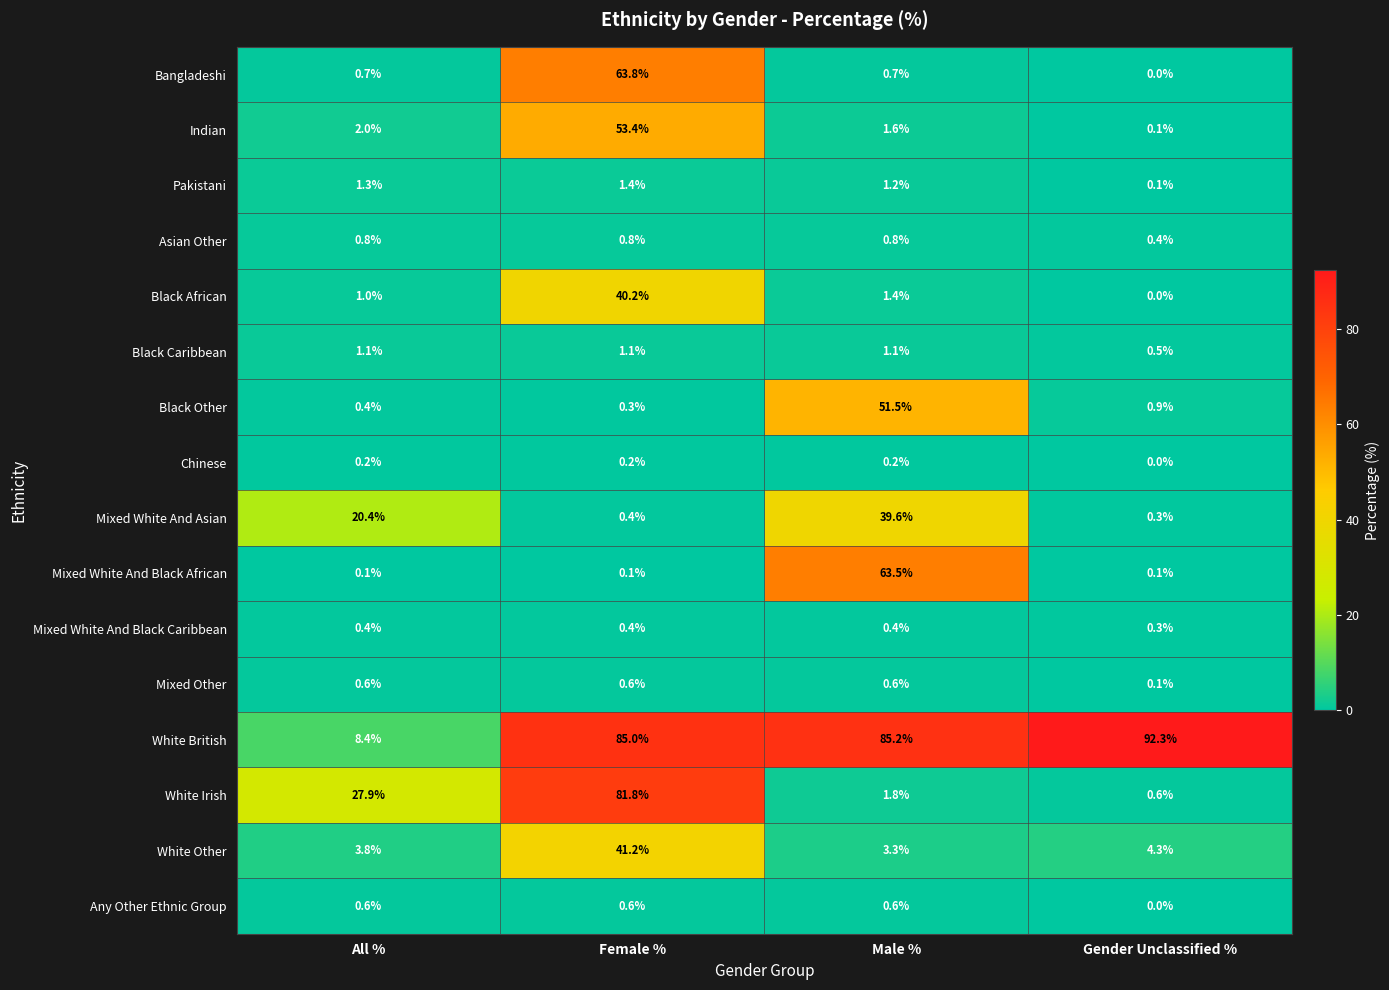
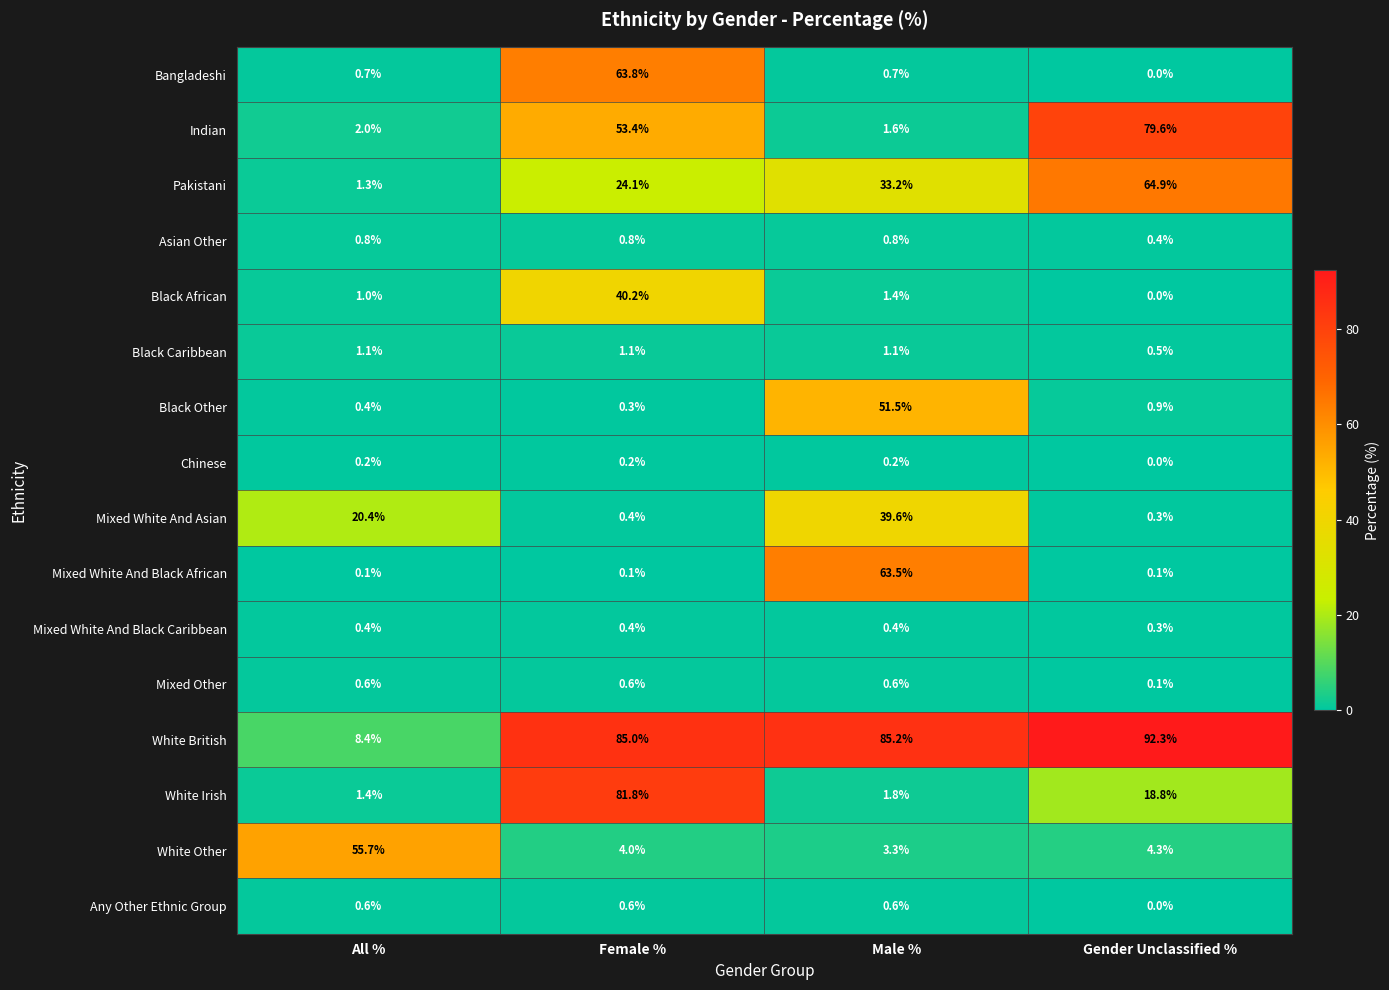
  {
    "Bangladeshi": {
      "All %": "0.7%",
      "Female %": "63.8%",
      "Male %": "0.7%",
      "Gender Unclassified %": "0.0%"
    },
    "Indian": {
      "All %": "2.0%",
      "Female %": "53.4%",
      "Male %": "1.6%",
-     "Gender Unclassified %": "0.1%"
+     "Gender Unclassified %": "79.6%"
    },
    "Pakistani": {
      "All %": "1.3%",
-     "Female %": "1.4%",
-     "Male %": "1.2%",
-     "Gender Unclassified %": "0.1%"
+     "Female %": "24.1%",
+     "Male %": "33.2%",
+     "Gender Unclassified %": "64.9%"
    },
    "Asian Other": {
      "All %": "0.8%",
      "Female %": "0.8%",
      "Male %": "0.8%",
      "Gender Unclassified %": "0.4%"
    },
    "Black African": {
      "All %": "1.0%",
      "Female %": "40.2%",
      "Male %": "1.4%",
      "Gender Unclassified %": "0.0%"
    },
    "Black Caribbean": {
      "All %": "1.1%",
      "Female %": "1.1%",
      "Male %": "1.1%",
      "Gender Unclassified %": "0.5%"
    },
    "Black Other": {
      "All %": "0.4%",
      "Female %": "0.3%",
      "Male %": "51.5%",
      "Gender Unclassified %": "0.9%"
    },
    "Chinese": {
      "All %": "0.2%",
      "Female %": "0.2%",
      "Male %": "0.2%",
      "Gender Unclassified %": "0.0%"
    },
    "Mixed White And Asian": {
      "All %": "20.4%",
      "Female %": "0.4%",
      "Male %": "39.6%",
      "Gender Unclassified %": "0.3%"
    },
    "Mixed White And Black African": {
      "All %": "0.1%",
      "Female %": "0.1%",
      "Male %": "63.5%",
      "Gender Unclassified %": "0.1%"
    },
    "Mixed White And Black Caribbean": {
      "All %": "0.4%",
      "Female %": "0.4%",
      "Male %": "0.4%",
      "Gender Unclassified %": "0.3%"
    },
    "Mixed Other": {
      "All %": "0.6%",
      "Female %": "0.6%",
      "Male %": "0.6%",
      "Gender Unclassified %": "0.1%"
    },
    "White British": {
      "All %": "8.4%",
      "Female %": "85.0%",
      "Male %": "85.2%",
      "Gender Unclassified %": "92.3%"
    },
    "White Irish": {
-     "All %": "27.9%",
+     "All %": "1.4%",
      "Female %": "81.8%",
      "Male %": "1.8%",
-     "Gender Unclassified %": "0.6%"
+     "Gender Unclassified %": "18.8%"
    },
    "White Other": {
-     "All %": "3.8%",
-     "Female %": "41.2%",
+     "All %": "55.7%",
+     "Female %": "4.0%",
      "Male %": "3.3%",
      "Gender Unclassified %": "4.3%"
    },
    "Any Other Ethnic Group": {
      "All %": "0.6%",
      "Female %": "0.6%",
      "Male %": "0.6%",
      "Gender Unclassified %": "0.0%"
    }
  }
